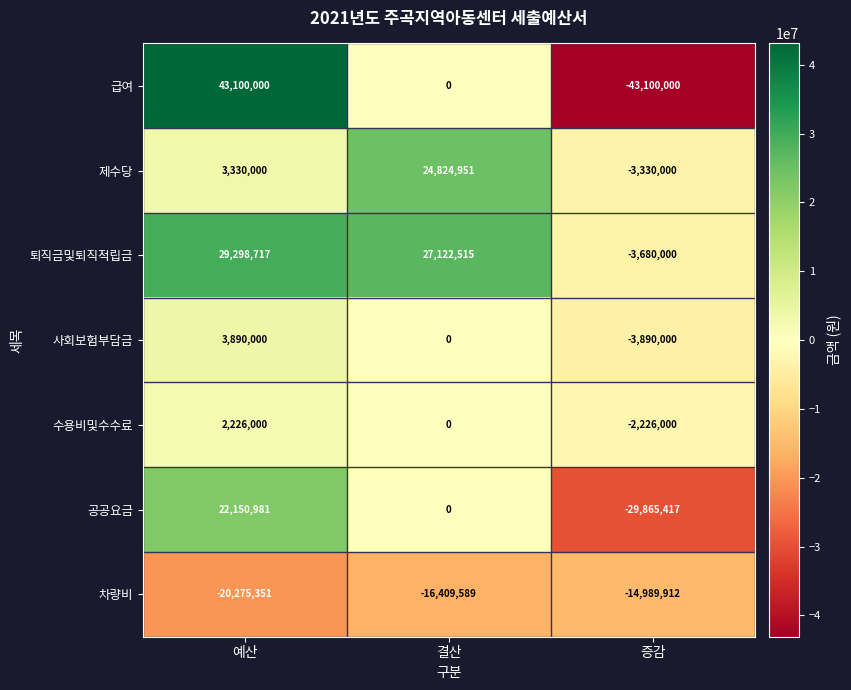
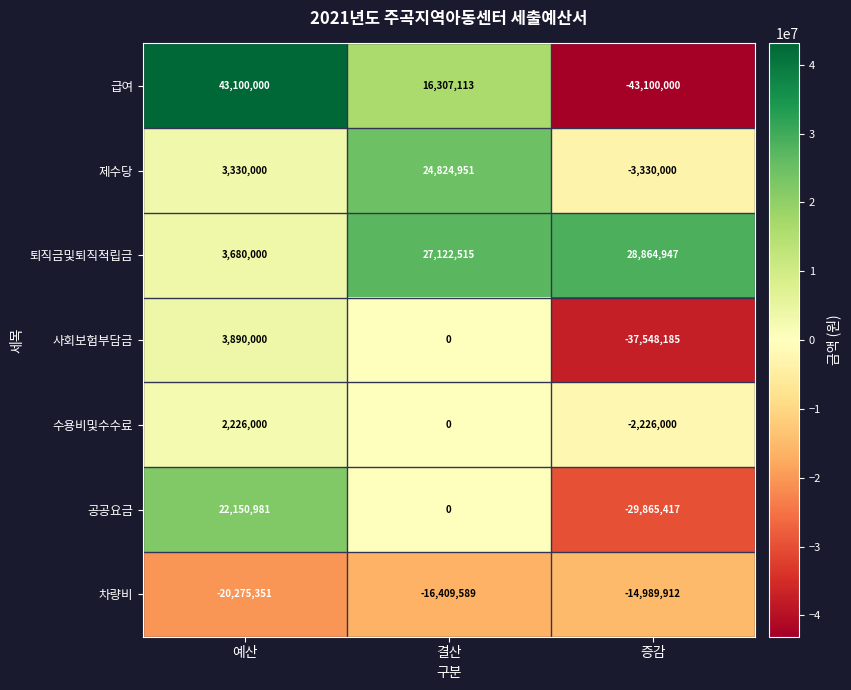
  {
    "급여": {
      "예산": "43,100,000",
-     "결산": "0",
+     "결산": "16,307,113",
      "증감": "-43,100,000"
    },
    "제수당": {
      "예산": "3,330,000",
      "결산": "24,824,951",
      "증감": "-3,330,000"
    },
    "퇴직금및퇴직적립금": {
-     "예산": "29,298,717",
+     "예산": "3,680,000",
      "결산": "27,122,515",
-     "증감": "-3,680,000"
+     "증감": "28,864,947"
    },
    "사회보험부담금": {
      "예산": "3,890,000",
      "결산": "0",
-     "증감": "-3,890,000"
+     "증감": "-37,548,185"
    },
    "수용비및수수료": {
      "예산": "2,226,000",
      "결산": "0",
      "증감": "-2,226,000"
    },
    "공공요금": {
      "예산": "22,150,981",
      "결산": "0",
      "증감": "-29,865,417"
    },
    "차량비": {
      "예산": "-20,275,351",
      "결산": "-16,409,589",
      "증감": "-14,989,912"
    }
  }
